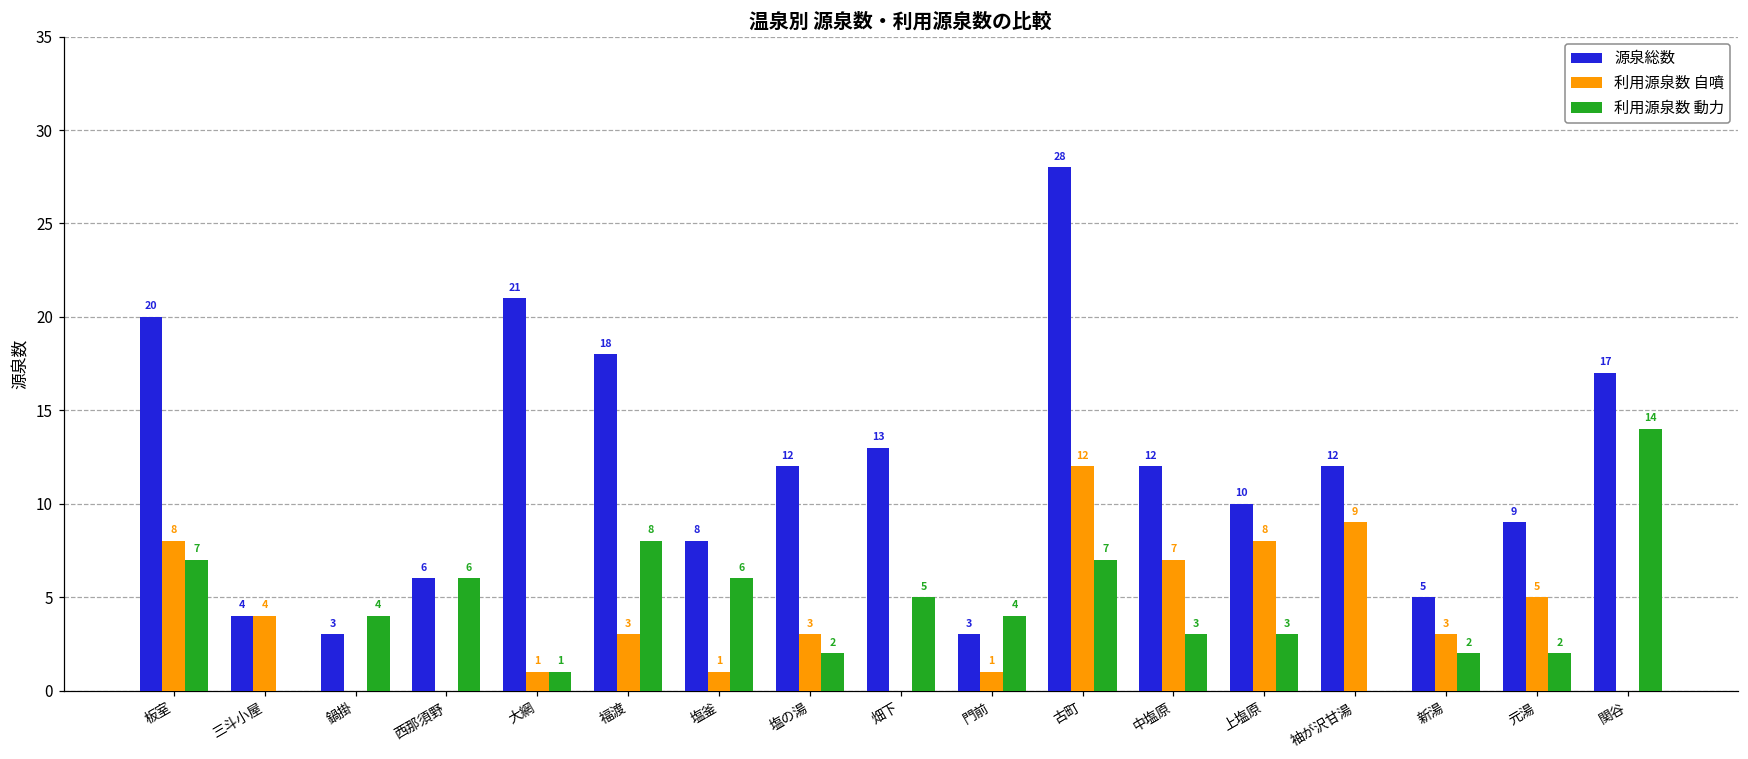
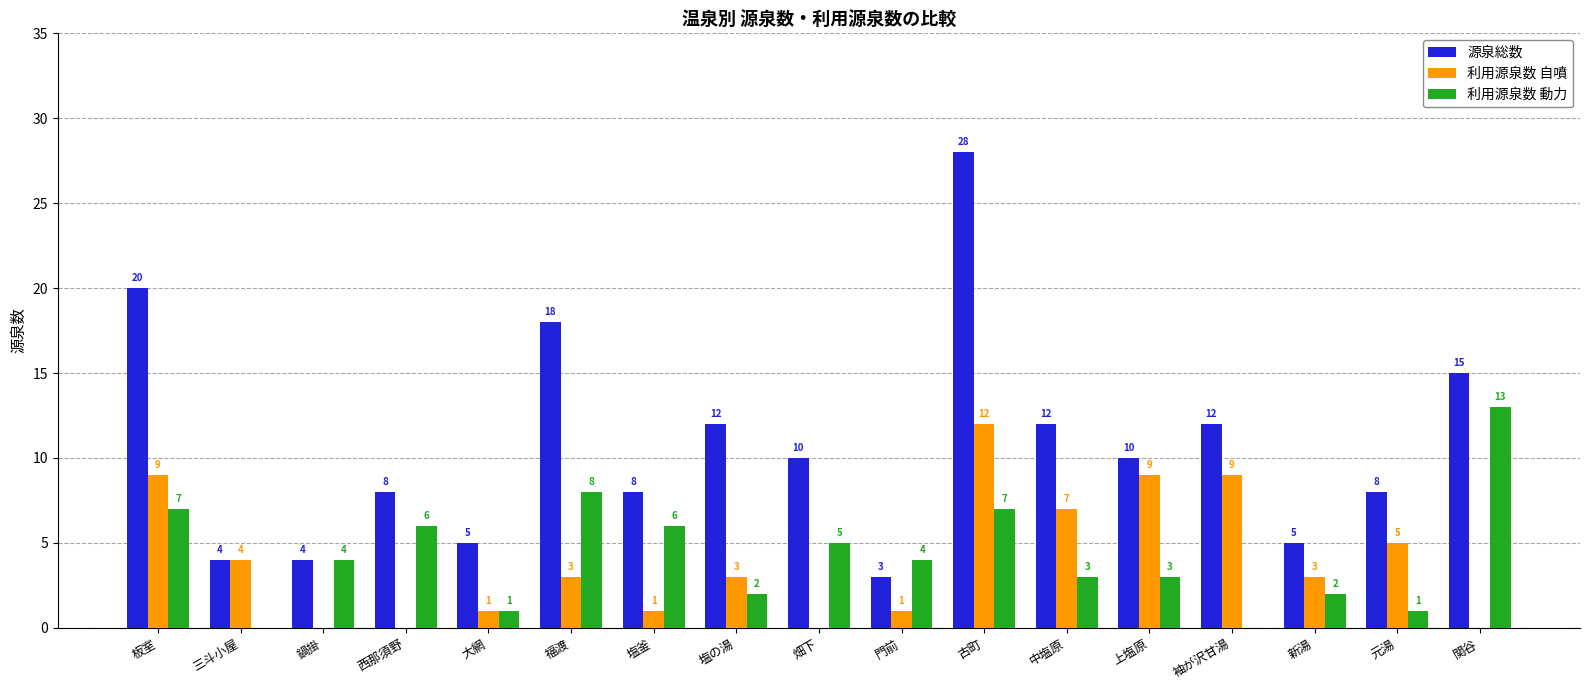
  {
    "源泉総数": {
      "板室": 20,
      "三斗小屋": 4,
-     "鍋掛": 3,
-     "西那須野": 6,
-     "大網": 21,
+     "鍋掛": 4,
+     "西那須野": 8,
+     "大網": 5,
      "福渡": 18,
      "塩釜": 8,
      "塩の湯": 12,
-     "畑下": 13,
+     "畑下": 10,
      "門前": 3,
      "古町": 28,
      "中塩原": 12,
      "上塩原": 10,
      "袖が沢甘湯": 12,
      "新湯": 5,
-     "元湯": 9,
-     "関谷": 17
+     "元湯": 8,
+     "関谷": 15
    },
    "利用源泉数 自噴": {
-     "板室": 8,
+     "板室": 9,
      "三斗小屋": 4,
      "大網": 1,
      "福渡": 3,
      "塩釜": 1,
      "塩の湯": 3,
      "門前": 1,
      "古町": 12,
      "中塩原": 7,
-     "上塩原": 8,
+     "上塩原": 9,
      "袖が沢甘湯": 9,
      "新湯": 3,
      "元湯": 5
    },
    "利用源泉数 動力": {
      "板室": 7,
      "鍋掛": 4,
      "西那須野": 6,
      "大網": 1,
      "福渡": 8,
      "塩釜": 6,
      "塩の湯": 2,
      "畑下": 5,
      "門前": 4,
      "古町": 7,
      "中塩原": 3,
      "上塩原": 3,
      "新湯": 2,
-     "元湯": 2,
-     "関谷": 14
+     "元湯": 1,
+     "関谷": 13
    }
  }
